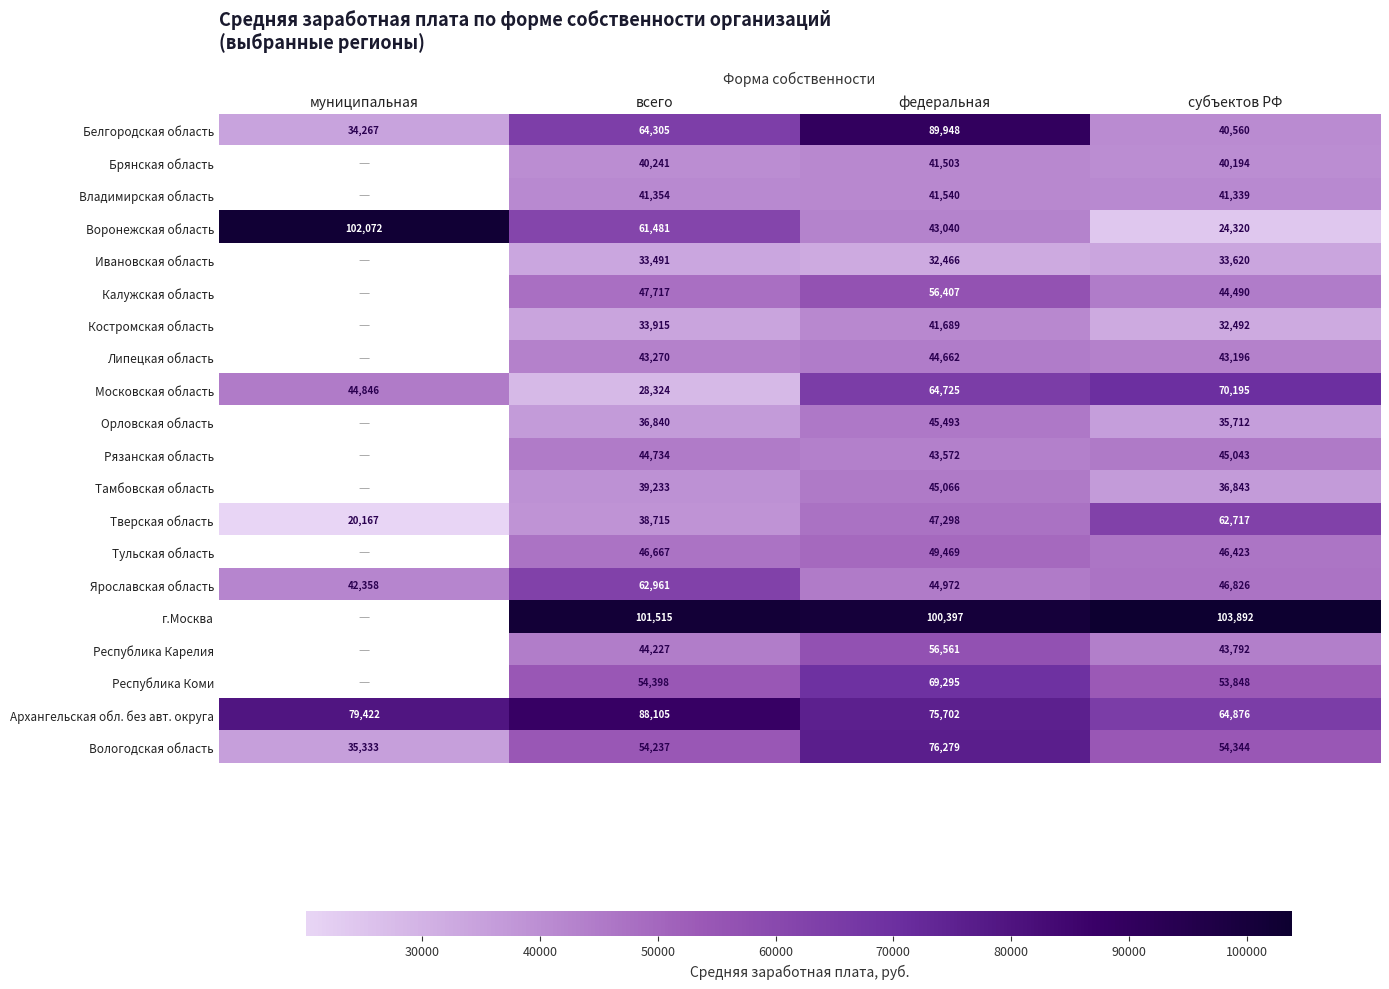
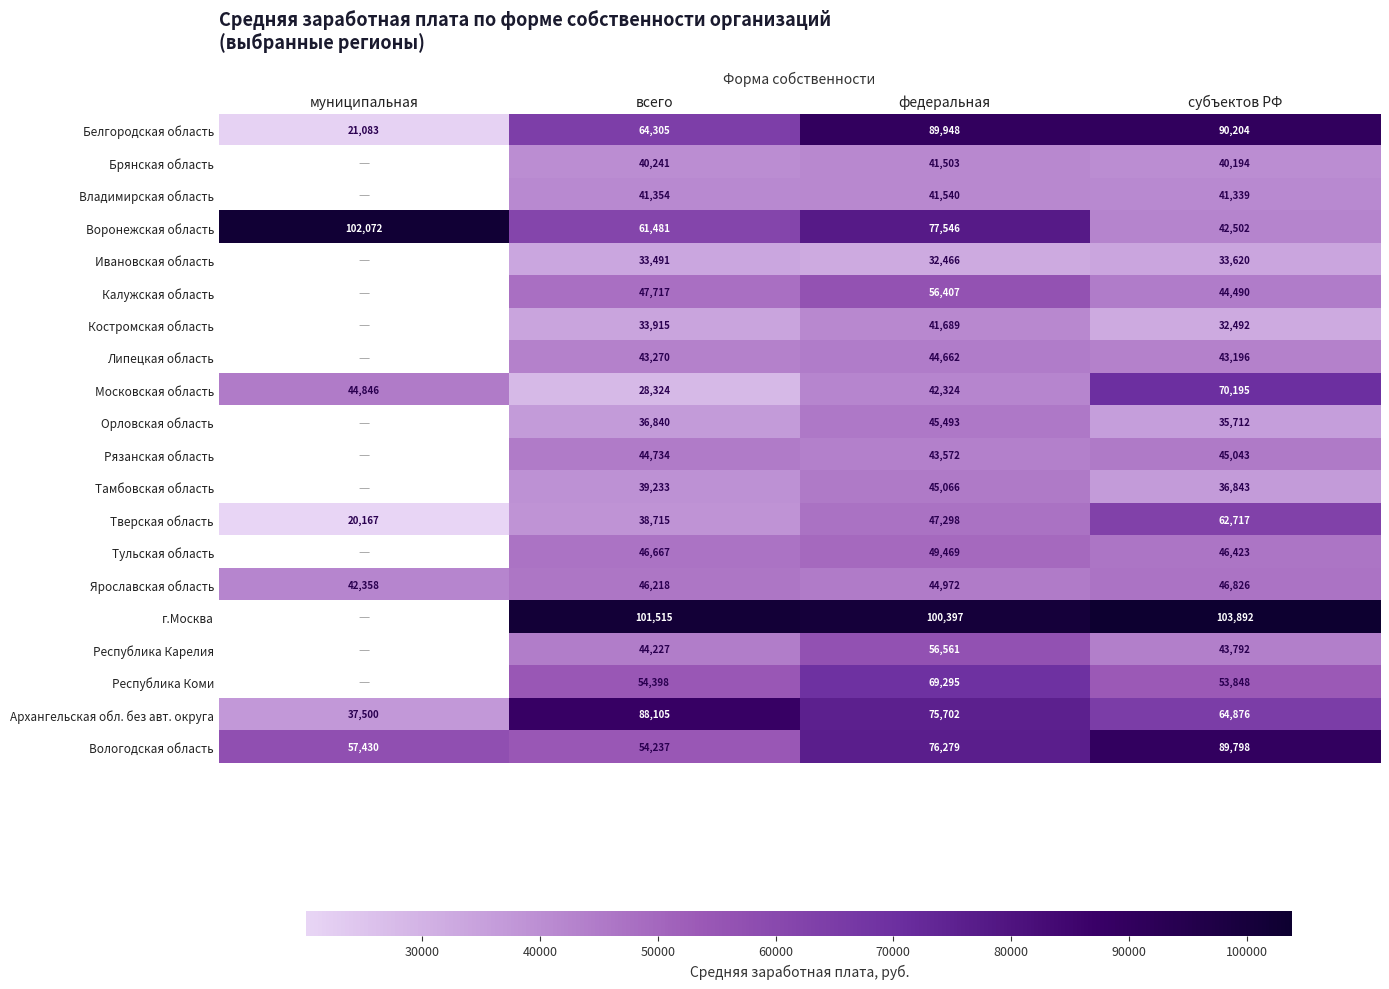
  {
    "Белгородская область": {
-     "муниципальная": "34,267",
+     "муниципальная": "21,083",
      "всего": "64,305",
      "федеральная": "89,948",
-     "субъектов РФ": "40,560"
+     "субъектов РФ": "90,204"
    },
    "Брянская область": {
      "всего": "40,241",
      "федеральная": "41,503",
      "субъектов РФ": "40,194"
    },
    "Владимирская область": {
      "всего": "41,354",
      "федеральная": "41,540",
      "субъектов РФ": "41,339"
    },
    "Воронежская область": {
      "муниципальная": "102,072",
      "всего": "61,481",
-     "федеральная": "43,040",
-     "субъектов РФ": "24,320"
+     "федеральная": "77,546",
+     "субъектов РФ": "42,502"
    },
    "Ивановская область": {
      "всего": "33,491",
      "федеральная": "32,466",
      "субъектов РФ": "33,620"
    },
    "Калужская область": {
      "всего": "47,717",
      "федеральная": "56,407",
      "субъектов РФ": "44,490"
    },
    "Костромская область": {
      "всего": "33,915",
      "федеральная": "41,689",
      "субъектов РФ": "32,492"
    },
    "Липецкая область": {
      "всего": "43,270",
      "федеральная": "44,662",
      "субъектов РФ": "43,196"
    },
    "Московская область": {
      "муниципальная": "44,846",
      "всего": "28,324",
-     "федеральная": "64,725",
+     "федеральная": "42,324",
      "субъектов РФ": "70,195"
    },
    "Орловская область": {
      "всего": "36,840",
      "федеральная": "45,493",
      "субъектов РФ": "35,712"
    },
    "Рязанская область": {
      "всего": "44,734",
      "федеральная": "43,572",
      "субъектов РФ": "45,043"
    },
    "Тамбовская область": {
      "всего": "39,233",
      "федеральная": "45,066",
      "субъектов РФ": "36,843"
    },
    "Тверская область": {
      "муниципальная": "20,167",
      "всего": "38,715",
      "федеральная": "47,298",
      "субъектов РФ": "62,717"
    },
    "Тульская область": {
      "всего": "46,667",
      "федеральная": "49,469",
      "субъектов РФ": "46,423"
    },
    "Ярославская область": {
      "муниципальная": "42,358",
-     "всего": "62,961",
+     "всего": "46,218",
      "федеральная": "44,972",
      "субъектов РФ": "46,826"
    },
    "г.Москва": {
      "всего": "101,515",
      "федеральная": "100,397",
      "субъектов РФ": "103,892"
    },
    "Республика Карелия": {
      "всего": "44,227",
      "федеральная": "56,561",
      "субъектов РФ": "43,792"
    },
    "Республика Коми": {
      "всего": "54,398",
      "федеральная": "69,295",
      "субъектов РФ": "53,848"
    },
    "Архангельская обл. без авт. округа": {
-     "муниципальная": "79,422",
+     "муниципальная": "37,500",
      "всего": "88,105",
      "федеральная": "75,702",
      "субъектов РФ": "64,876"
    },
    "Вологодская область": {
-     "муниципальная": "35,333",
+     "муниципальная": "57,430",
      "всего": "54,237",
      "федеральная": "76,279",
-     "субъектов РФ": "54,344"
+     "субъектов РФ": "89,798"
    }
  }
